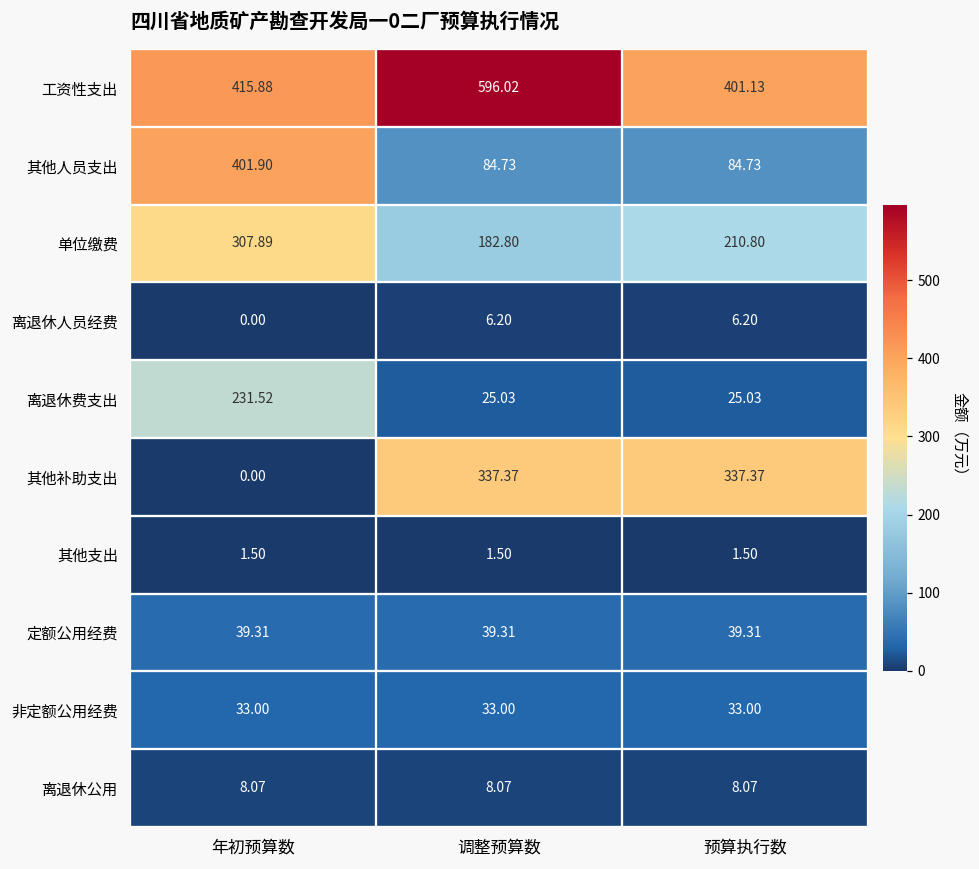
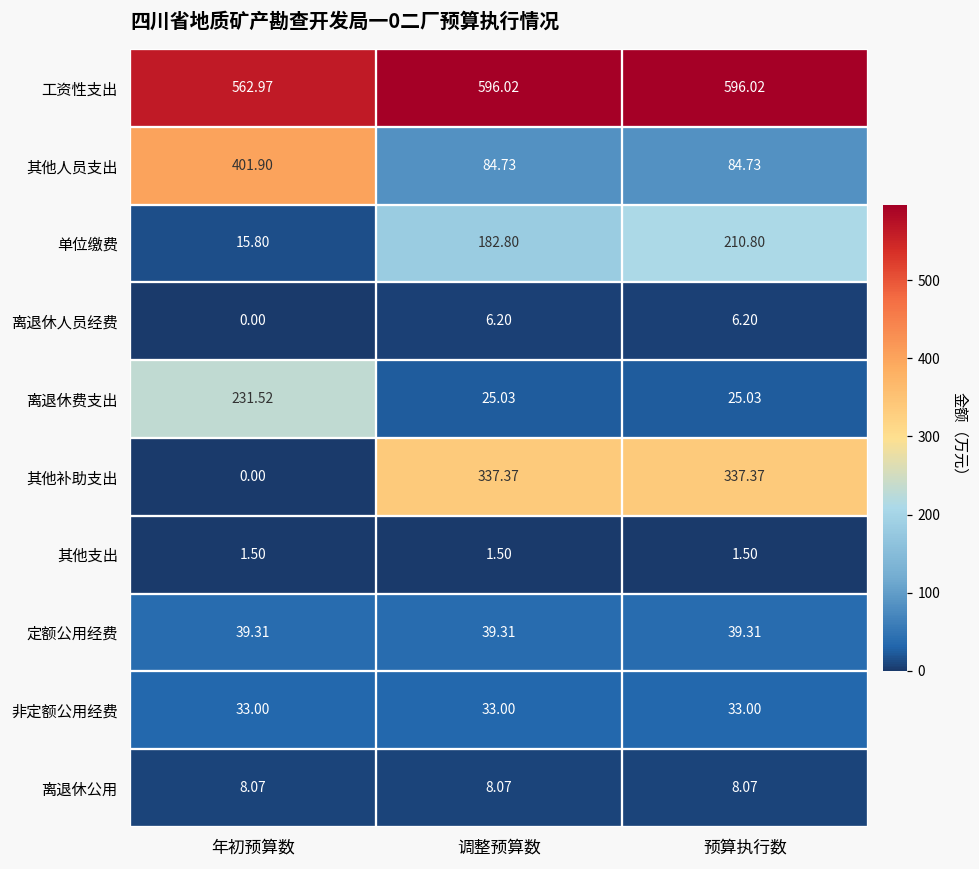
  {
    "工资性支出": {
-     "年初预算数": 415.88,
+     "年初预算数": 562.97,
      "调整预算数": 596.02,
-     "预算执行数": 401.13
+     "预算执行数": 596.02
    },
    "其他人员支出": {
      "年初预算数": 401.90,
      "调整预算数": 84.73,
      "预算执行数": 84.73
    },
    "单位缴费": {
-     "年初预算数": 307.89,
+     "年初预算数": 15.80,
      "调整预算数": 182.80,
      "预算执行数": 210.80
    },
    "离退休人员经费": {
      "年初预算数": 0.00,
      "调整预算数": 6.20,
      "预算执行数": 6.20
    },
    "离退休费支出": {
      "年初预算数": 231.52,
      "调整预算数": 25.03,
      "预算执行数": 25.03
    },
    "其他补助支出": {
      "年初预算数": 0.00,
      "调整预算数": 337.37,
      "预算执行数": 337.37
    },
    "其他支出": {
      "年初预算数": 1.50,
      "调整预算数": 1.50,
      "预算执行数": 1.50
    },
    "定额公用经费": {
      "年初预算数": 39.31,
      "调整预算数": 39.31,
      "预算执行数": 39.31
    },
    "非定额公用经费": {
      "年初预算数": 33.00,
      "调整预算数": 33.00,
      "预算执行数": 33.00
    },
    "离退休公用": {
      "年初预算数": 8.07,
      "调整预算数": 8.07,
      "预算执行数": 8.07
    }
  }
